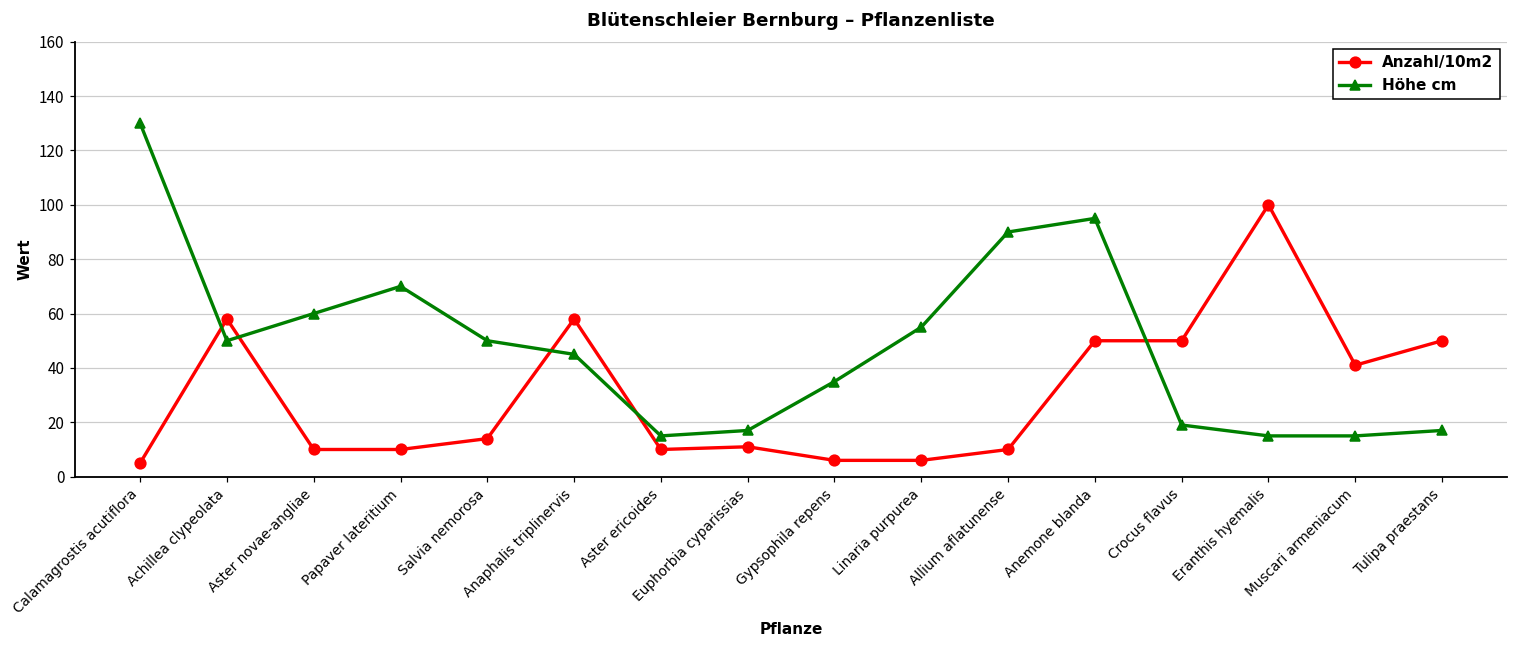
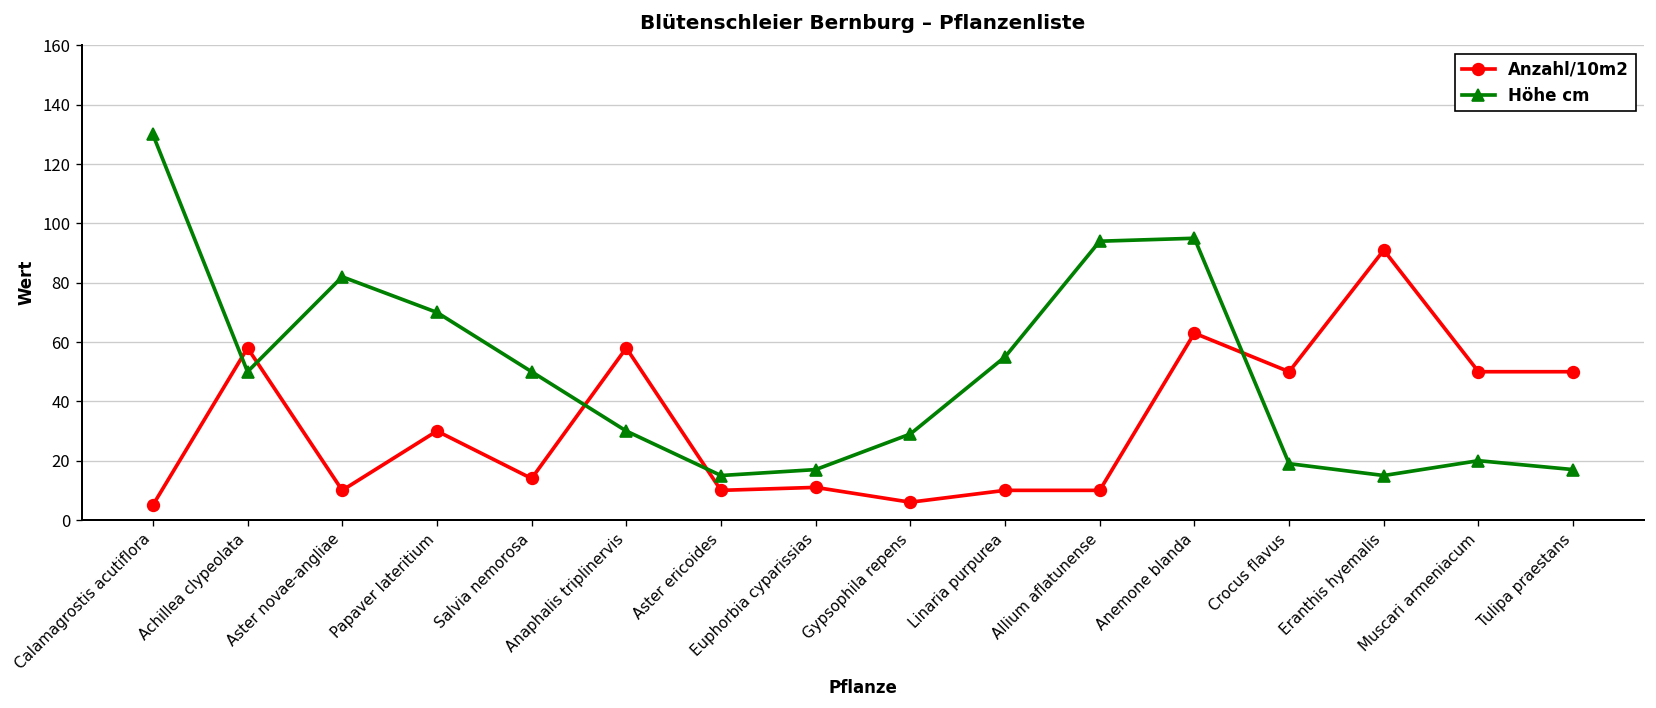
  {
    "Anzahl/10m2": {
      "Calamagrostis acutiflora": 5,
      "Achillea clypeolata": 58,
      "Aster novae-angliae": 10,
-     "Papaver lateritium": 10,
+     "Papaver lateritium": 30,
      "Salvia nemorosa": 14,
      "Anaphalis triplinervis": 58,
      "Aster ericoides": 10,
      "Euphorbia cyparissias": 11,
      "Gypsophila repens": 6,
-     "Linaria purpurea": 6,
+     "Linaria purpurea": 10,
      "Allium aflatunense": 10,
-     "Anemone blanda": 50,
+     "Anemone blanda": 63,
      "Crocus flavus": 50,
-     "Eranthis hyemalis": 100,
-     "Muscari armeniacum": 41,
+     "Eranthis hyemalis": 91,
+     "Muscari armeniacum": 50,
      "Tulipa praestans": 50
    },
    "Höhe cm": {
      "Calamagrostis acutiflora": 130,
      "Achillea clypeolata": 50,
-     "Aster novae-angliae": 60,
+     "Aster novae-angliae": 82,
      "Papaver lateritium": 70,
      "Salvia nemorosa": 50,
-     "Anaphalis triplinervis": 45,
+     "Anaphalis triplinervis": 30,
      "Aster ericoides": 15,
      "Euphorbia cyparissias": 17,
-     "Gypsophila repens": 35,
+     "Gypsophila repens": 29,
      "Linaria purpurea": 55,
-     "Allium aflatunense": 90,
+     "Allium aflatunense": 94,
      "Anemone blanda": 95,
      "Crocus flavus": 19,
      "Eranthis hyemalis": 15,
-     "Muscari armeniacum": 15,
+     "Muscari armeniacum": 20,
      "Tulipa praestans": 17
    }
  }
